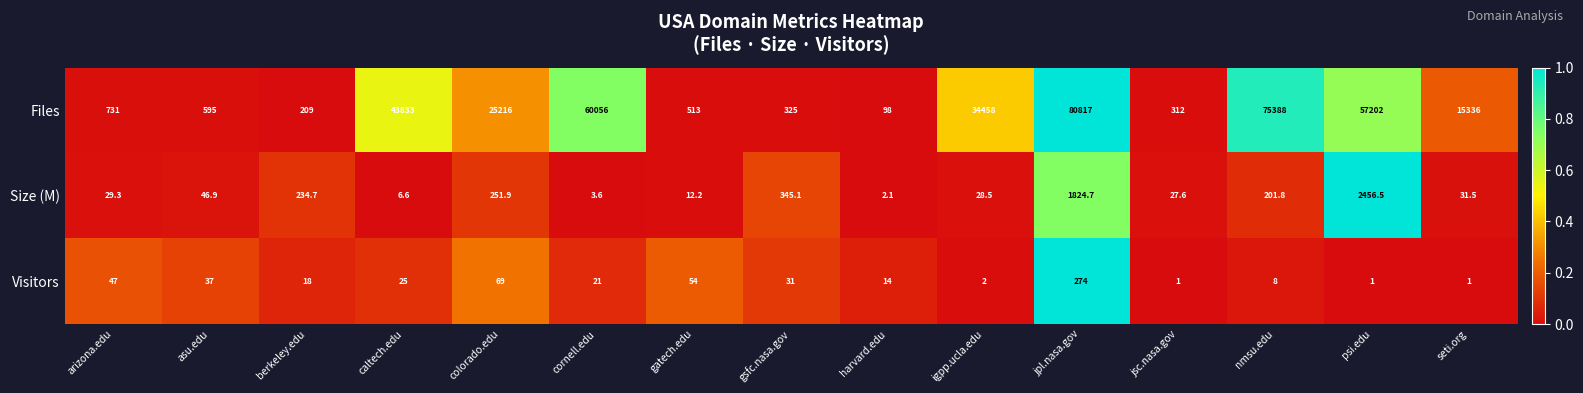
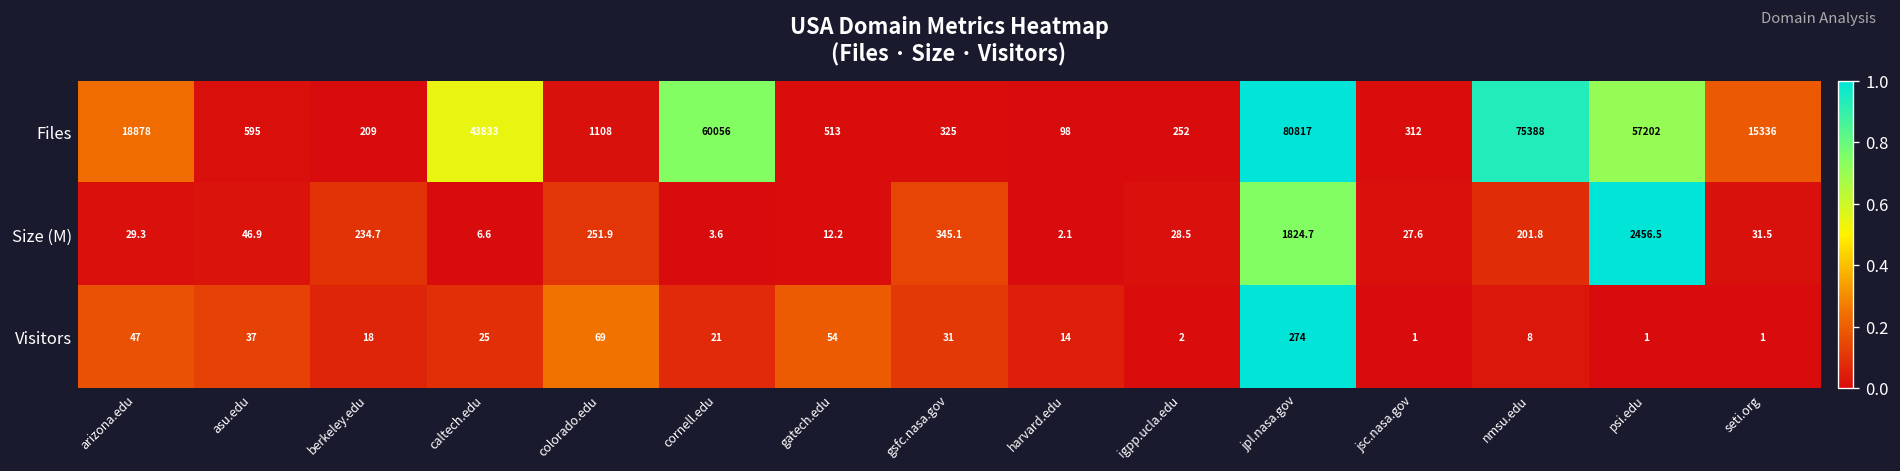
  {
    "Files": {
-     "arizona.edu": 731,
+     "arizona.edu": 18878,
      "asu.edu": 595,
      "berkeley.edu": 209,
      "caltech.edu": 43833,
-     "colorado.edu": 25216,
+     "colorado.edu": 1108,
      "cornell.edu": 60056,
      "gatech.edu": 513,
      "gsfc.nasa.gov": 325,
      "harvard.edu": 98,
-     "igpp.ucla.edu": 34458,
+     "igpp.ucla.edu": 252,
      "jpl.nasa.gov": 80817,
      "jsc.nasa.gov": 312,
      "nmsu.edu": 75388,
      "psi.edu": 57202,
      "seti.org": 15336
    },
    "Size (M)": {
      "arizona.edu": 29.3,
      "asu.edu": 46.9,
      "berkeley.edu": 234.7,
      "caltech.edu": 6.6,
      "colorado.edu": 251.9,
      "cornell.edu": 3.6,
      "gatech.edu": 12.2,
      "gsfc.nasa.gov": 345.1,
      "harvard.edu": 2.1,
      "igpp.ucla.edu": 28.5,
      "jpl.nasa.gov": 1824.7,
      "jsc.nasa.gov": 27.6,
      "nmsu.edu": 201.8,
      "psi.edu": 2456.5,
      "seti.org": 31.5
    },
    "Visitors": {
      "arizona.edu": 47,
      "asu.edu": 37,
      "berkeley.edu": 18,
      "caltech.edu": 25,
      "colorado.edu": 69,
      "cornell.edu": 21,
      "gatech.edu": 54,
      "gsfc.nasa.gov": 31,
      "harvard.edu": 14,
      "igpp.ucla.edu": 2,
      "jpl.nasa.gov": 274,
      "jsc.nasa.gov": 1,
      "nmsu.edu": 8,
      "psi.edu": 1,
      "seti.org": 1
    }
  }
